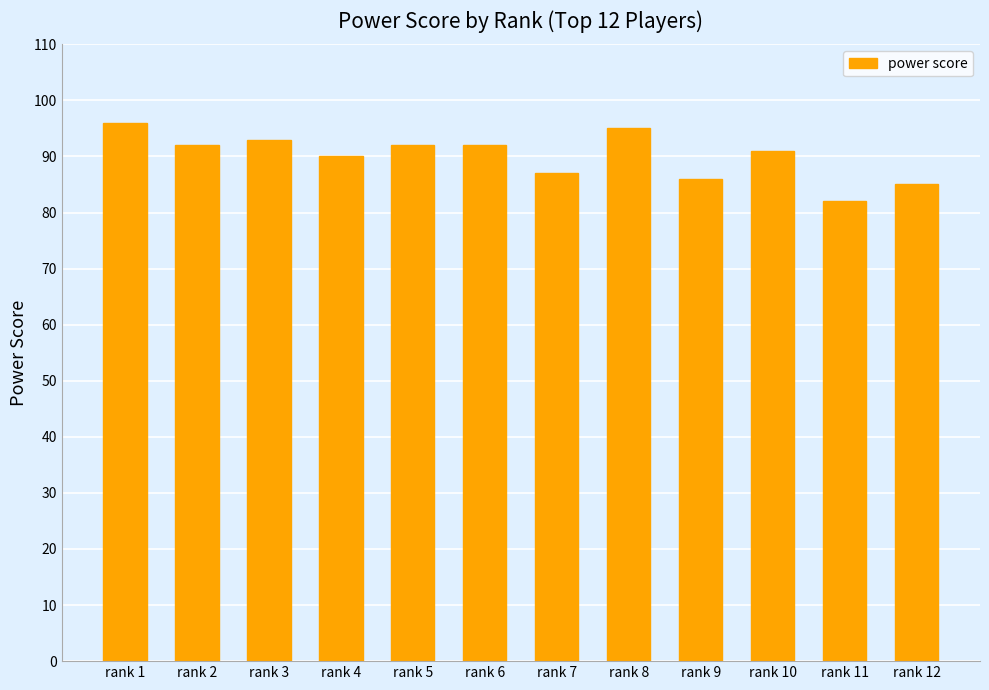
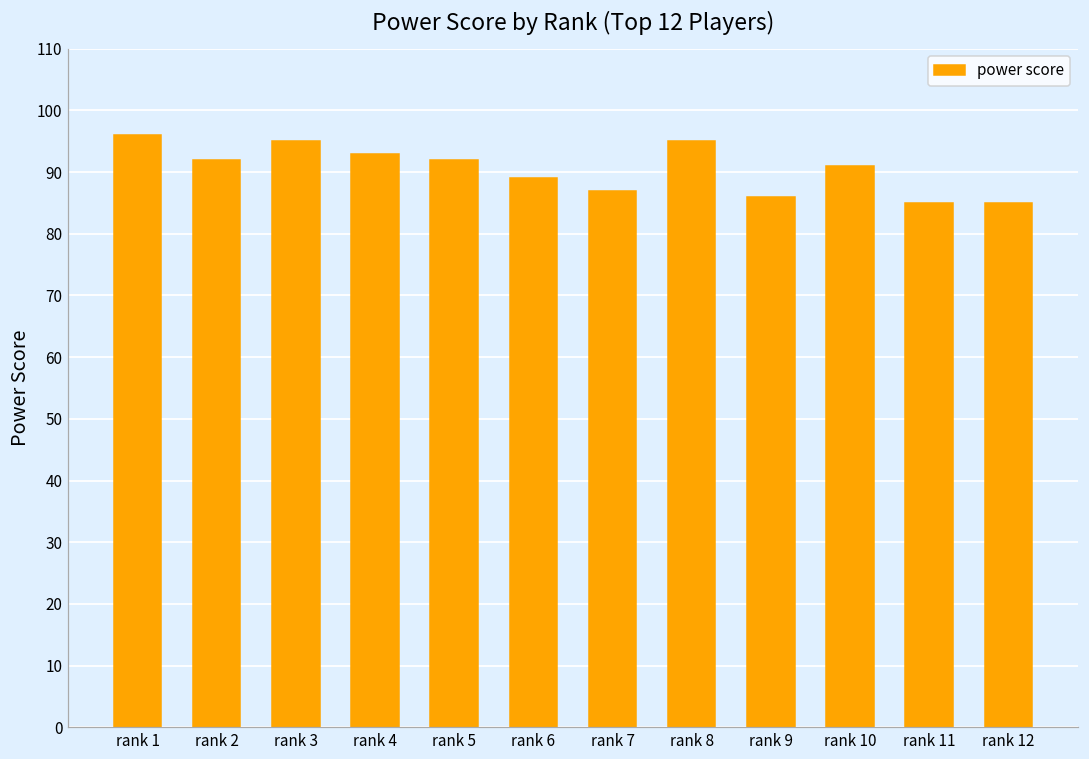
  {
    "rank 1": 96,
    "rank 2": 92,
-   "rank 3": 93,
-   "rank 4": 90,
+   "rank 3": 95,
+   "rank 4": 93,
    "rank 5": 92,
-   "rank 6": 92,
+   "rank 6": 89,
    "rank 7": 87,
    "rank 8": 95,
    "rank 9": 86,
    "rank 10": 91,
-   "rank 11": 82,
+   "rank 11": 85,
    "rank 12": 85
  }
